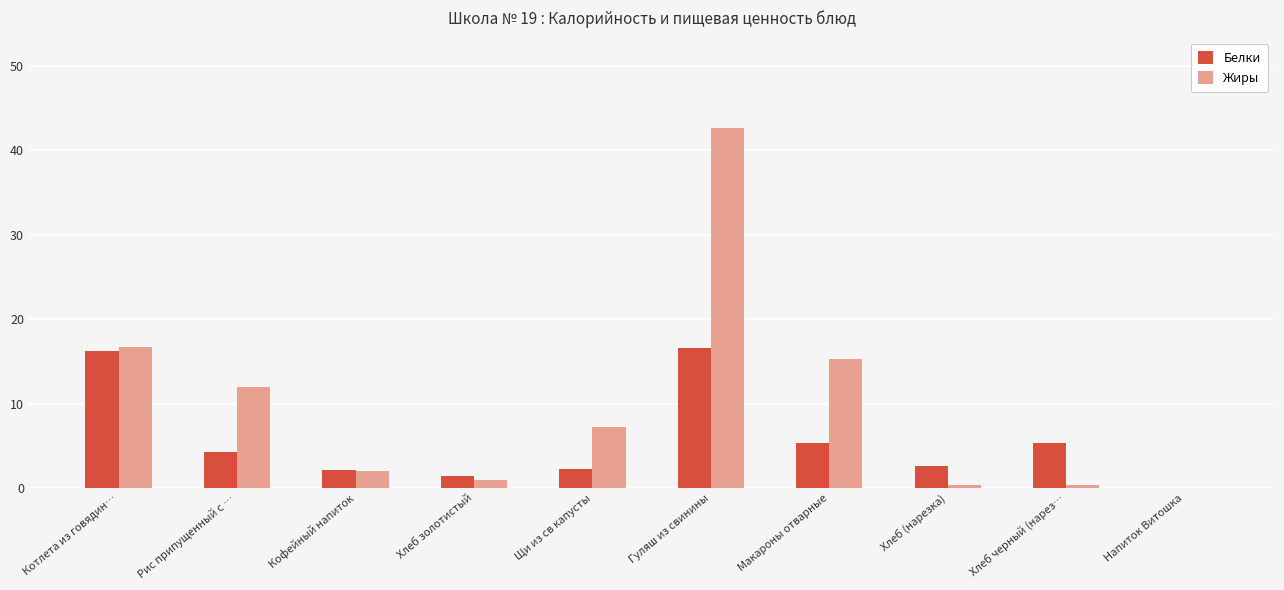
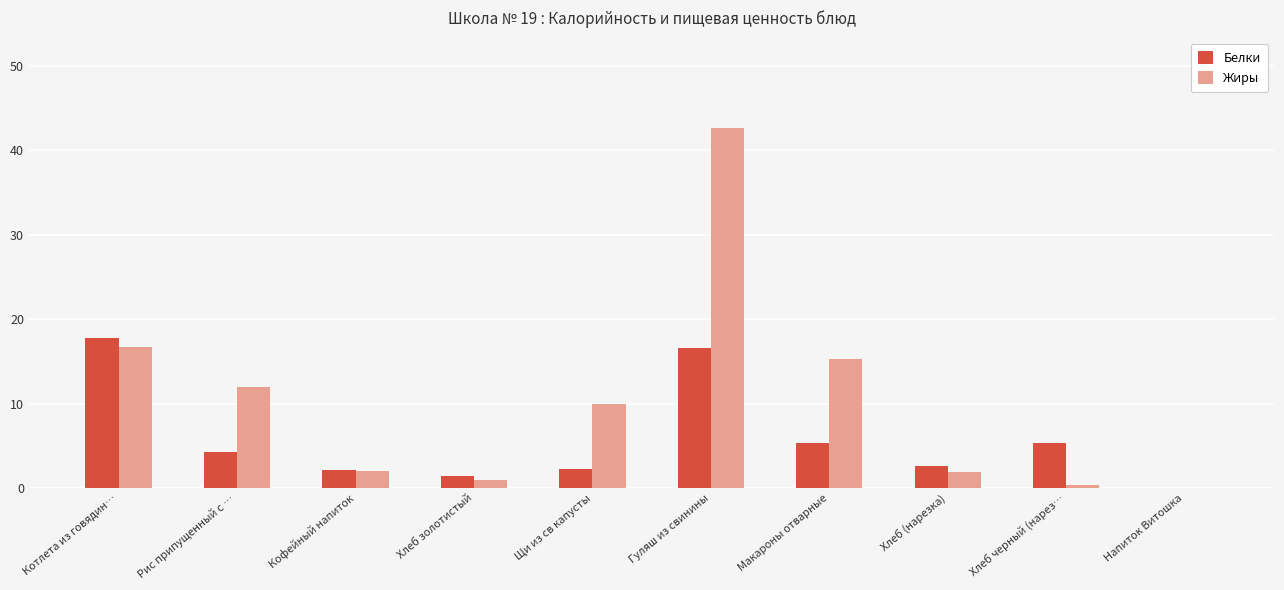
  {
    "Белки": {
-     "Котлета из говядин…": 16,
+     "Котлета из говядин…": 18,
      "Рис припущенный с …": 4,
      "Кофейный напиток": 2,
      "Хлеб золотистый": 1,
      "Щи из св капусты": 2,
      "Гуляш из свинины": 17,
      "Макароны отварные": 5,
      "Хлеб (нарезка)": 3,
      "Хлеб черный (нарез…": 5,
      "Напиток Витошка": 0
    },
    "Жиры": {
      "Котлета из говядин…": 17,
      "Рис припущенный с …": 12,
      "Кофейный напиток": 2,
      "Хлеб золотистый": 1,
-     "Щи из св капусты": 7,
+     "Щи из св капусты": 10,
      "Гуляш из свинины": 43,
      "Макароны отварные": 15,
-     "Хлеб (нарезка)": 0,
+     "Хлеб (нарезка)": 2,
      "Хлеб черный (нарез…": 0,
      "Напиток Витошка": 0
    }
  }
